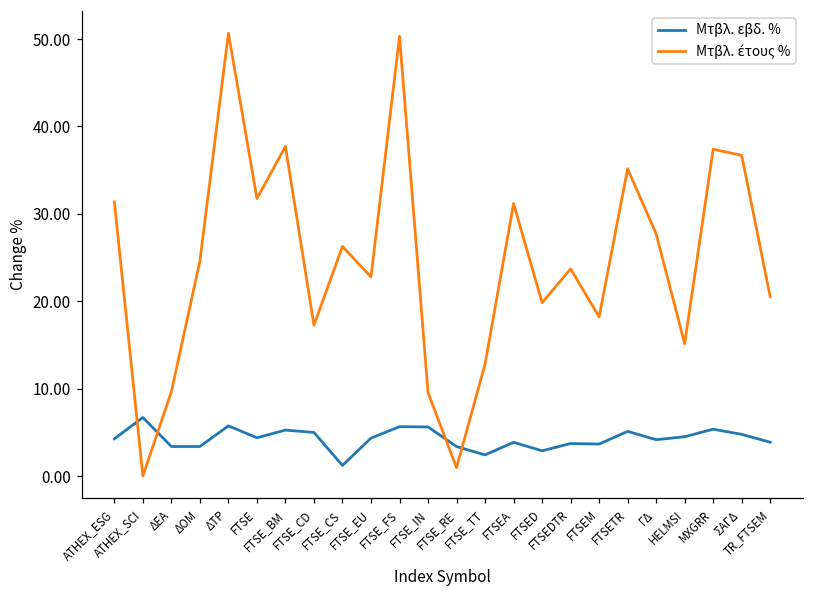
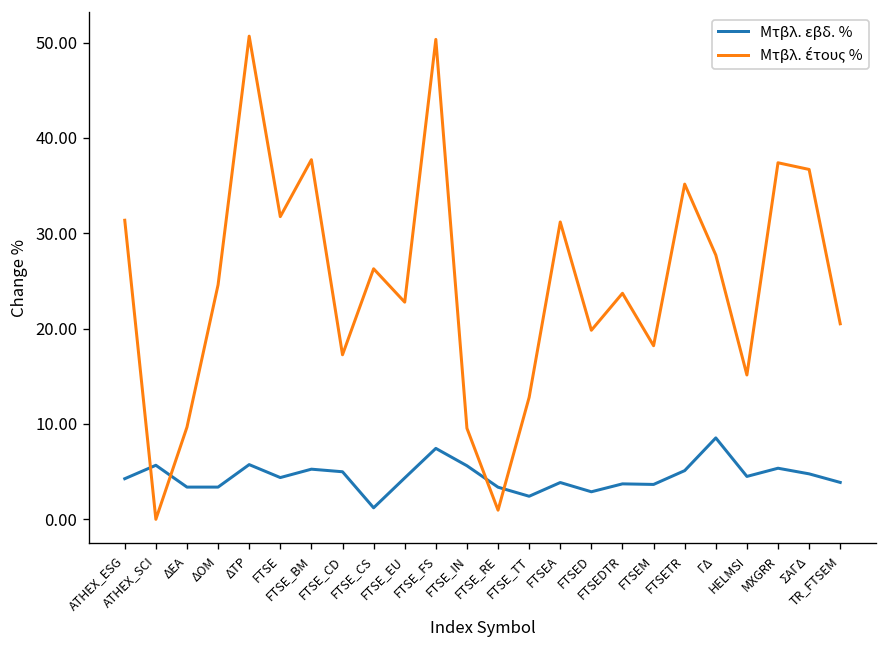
  {
    "Μτβλ. εβδ. %": {
      "ATHEX_ESG": 4,
-     "ATHEX_SCI": 7,
+     "ATHEX_SCI": 6,
      "ΔΕΑ": 3,
      "ΔΟΜ": 3,
      "ΔΤΡ": 6,
      "FTSE": 4,
      "FTSE_BM": 5,
      "FTSE_CD": 5,
      "FTSE_CS": 1,
      "FTSE_EU": 4,
-     "FTSE_FS": 6,
+     "FTSE_FS": 7,
      "FTSE_IN": 6,
      "FTSE_RE": 3,
      "FTSE_TT": 2,
      "FTSEA": 4,
      "FTSED": 3,
      "FTSEDTR": 4,
      "FTSEM": 4,
      "FTSETR": 5,
-     "ΓΔ": 4,
+     "ΓΔ": 9,
      "HELMSI": 5,
      "MXGRR": 5,
      "ΣΑΓΔ": 5,
      "TR_FTSEM": 4
    },
    "Μτβλ. έτους %": {
      "ATHEX_ESG": 31,
      "ATHEX_SCI": 0,
      "ΔΕΑ": 10,
      "ΔΟΜ": 25,
      "ΔΤΡ": 51,
      "FTSE": 32,
      "FTSE_BM": 38,
      "FTSE_CD": 17,
      "FTSE_CS": 26,
      "FTSE_EU": 23,
      "FTSE_FS": 50,
      "FTSE_IN": 10,
      "FTSE_RE": 1,
      "FTSE_TT": 13,
      "FTSEA": 31,
      "FTSED": 20,
      "FTSEDTR": 24,
      "FTSEM": 18,
      "FTSETR": 35,
      "ΓΔ": 28,
      "HELMSI": 15,
      "MXGRR": 37,
      "ΣΑΓΔ": 37,
      "TR_FTSEM": 21
    }
  }
